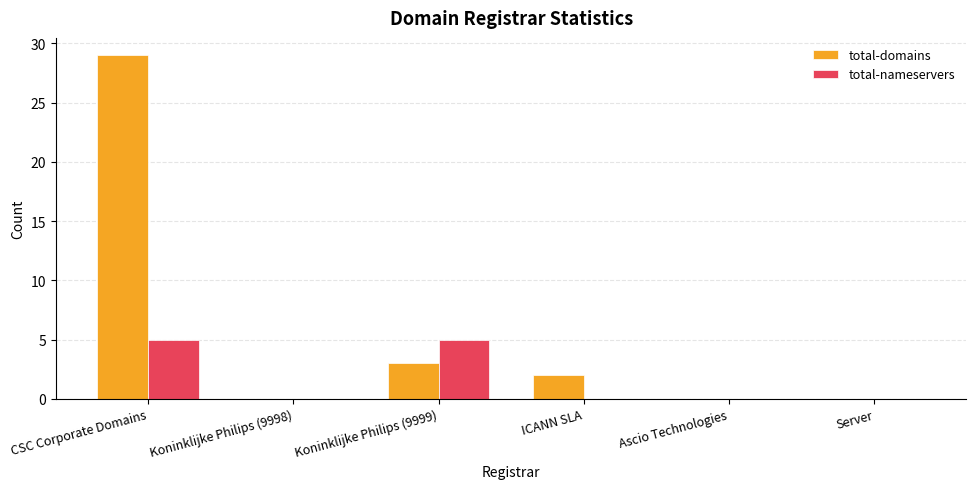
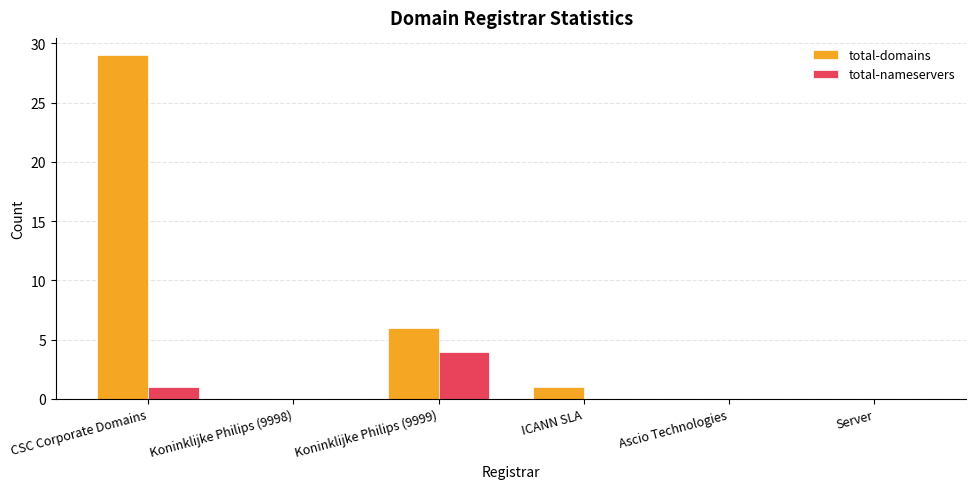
  {
    "total-domains": {
      "CSC Corporate Domains": 29,
      "Koninklijke Philips (9998)": 0,
-     "Koninklijke Philips (9999)": 3,
-     "ICANN SLA": 2,
+     "Koninklijke Philips (9999)": 6,
+     "ICANN SLA": 1,
      "Ascio Technologies": 0,
      "Server": 0
    },
    "total-nameservers": {
-     "CSC Corporate Domains": 5,
+     "CSC Corporate Domains": 1,
      "Koninklijke Philips (9998)": 0,
-     "Koninklijke Philips (9999)": 5,
+     "Koninklijke Philips (9999)": 4,
      "ICANN SLA": 0,
      "Ascio Technologies": 0,
      "Server": 0
    }
  }
